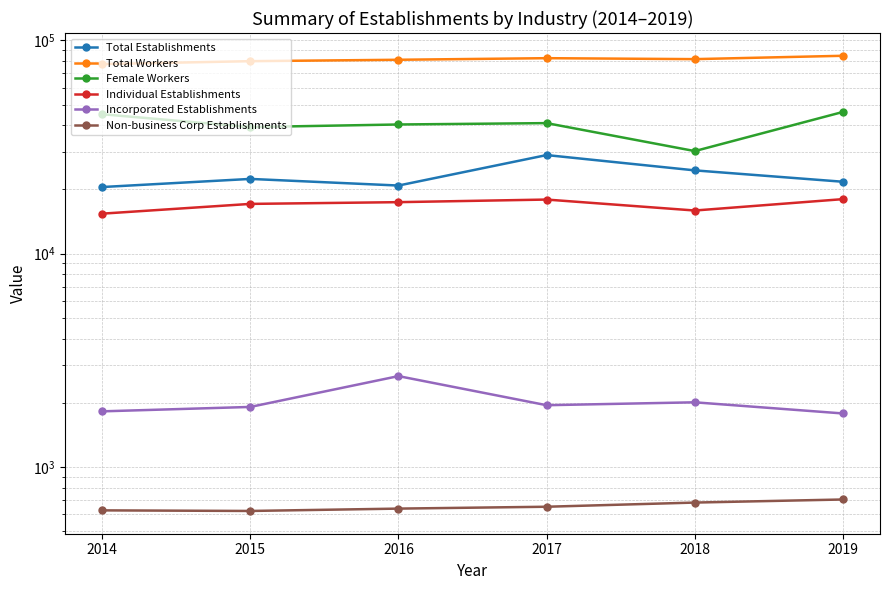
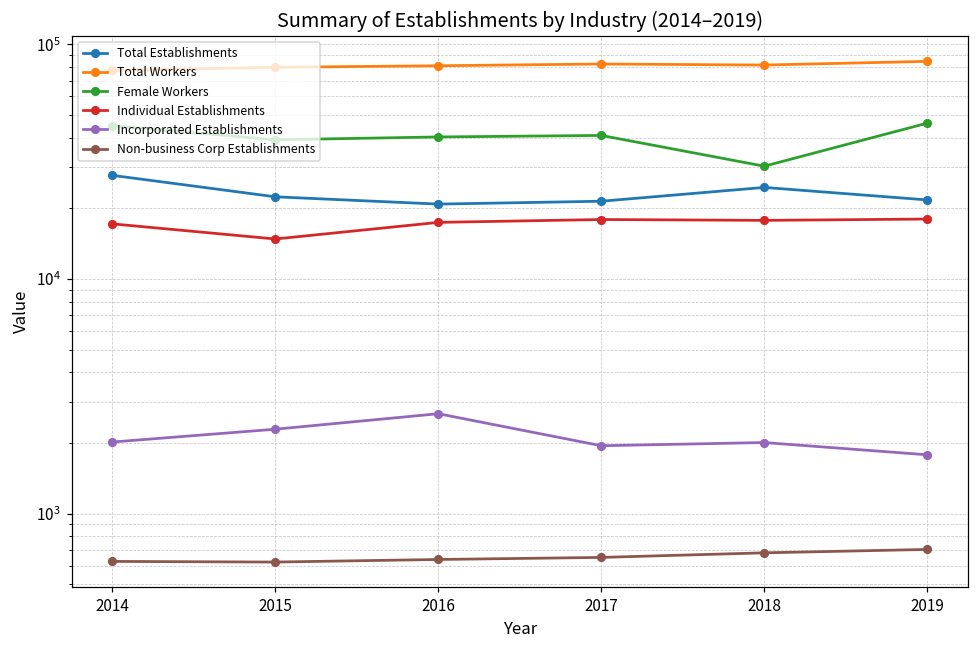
  {
    "Total Establishments": {
-     "2014": 21000,
+     "2014": 28000,
      "2015": 22000,
      "2016": 21000,
-     "2017": 29000,
+     "2017": 21000,
      "2018": 25000,
      "2019": 22000
    },
    "Total Workers": {
      "2016": 81000,
      "2017": 83000,
      "2018": 82000,
      "2019": 85000
    },
    "Female Workers": {
      "2016": 40000,
      "2017": 41000,
      "2018": 30000,
      "2019": 46000
    },
    "Individual Establishments": {
-     "2014": 15000,
-     "2015": 17000,
+     "2014": 17000,
+     "2015": 15000,
      "2016": 17000,
      "2017": 18000,
-     "2018": 16000,
+     "2018": 18000,
      "2019": 18000
    },
    "Incorporated Establishments": {
-     "2014": 1800,
-     "2015": 1900,
+     "2014": 2000,
+     "2015": 2300,
      "2016": 2700,
      "2017": 1900,
      "2018": 2000,
      "2019": 1800
    },
    "Non-business Corp Establishments": {
      "2014": 630,
      "2015": 620,
      "2016": 640,
      "2017": 650,
      "2018": 680,
      "2019": 700
    }
  }
